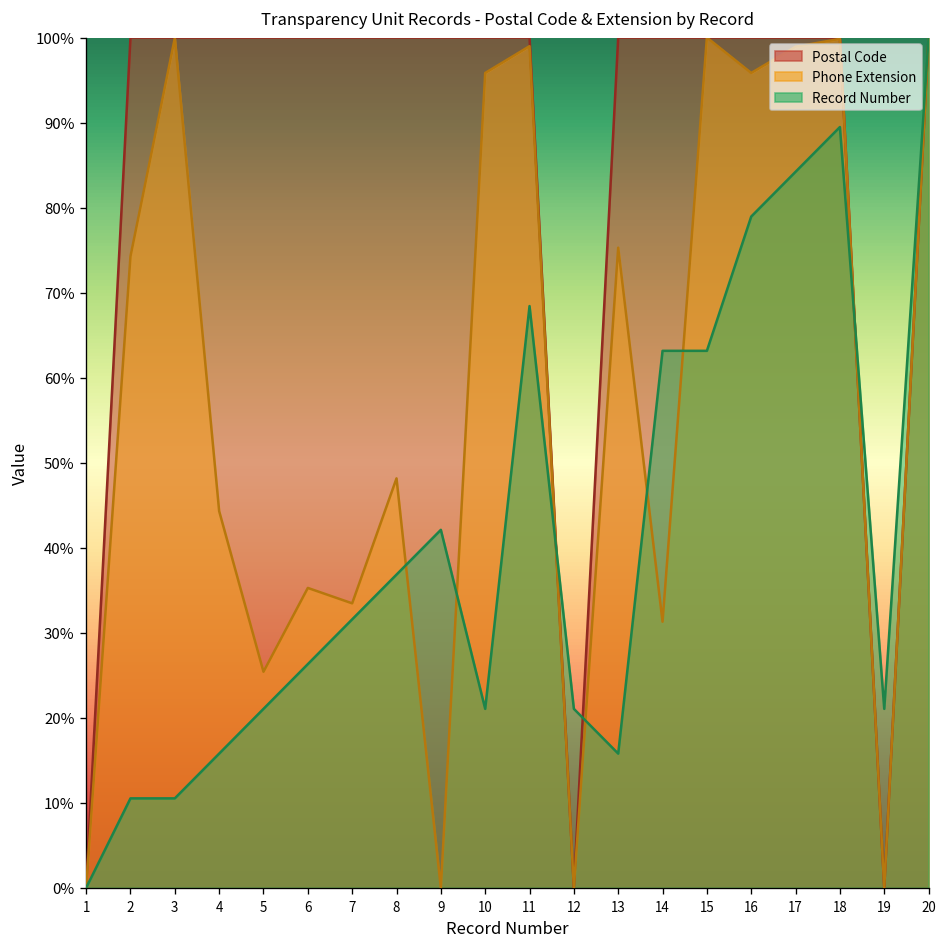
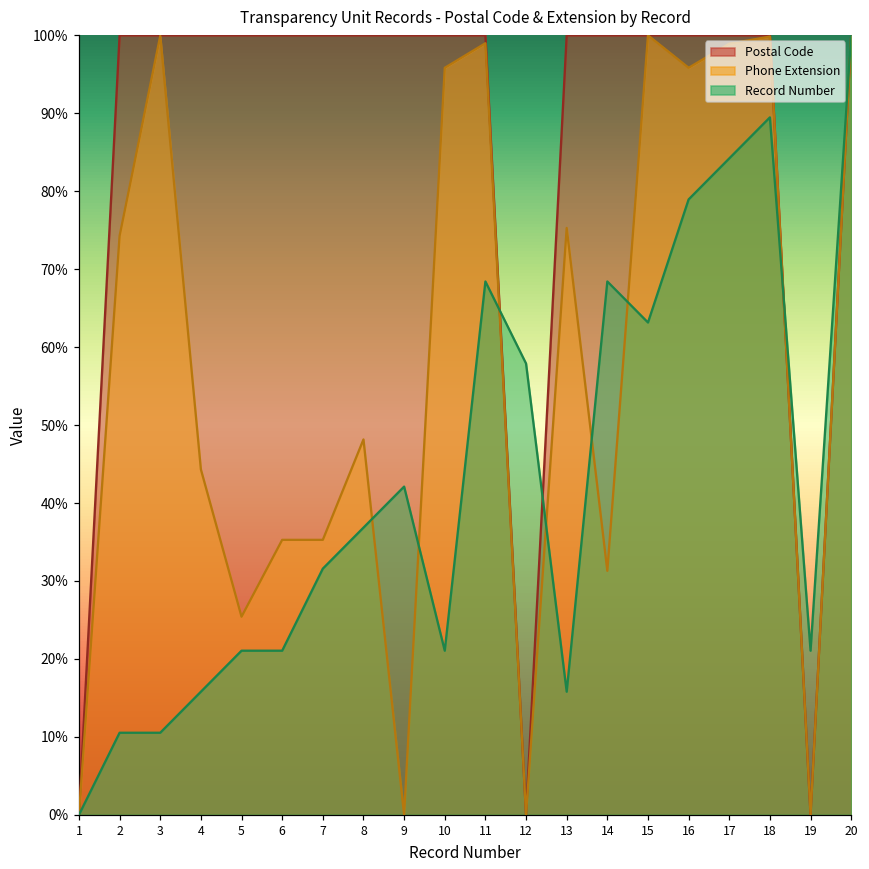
  {
    "Postal Code": {
      "2": "100%",
      "4": "100%",
      "5": "100%",
      "6": "100%",
      "7": "100%",
      "8": "100%",
      "9": "100%",
      "10": "100%",
      "11": "100%",
      "13": "100%",
      "14": "100%",
      "16": "100%",
      "17": "100%"
    },
    "Phone Extension": {
      "2": "74%",
      "4": "44%",
      "5": "25%",
      "6": "35%",
-     "7": "33%",
+     "7": "35%",
      "8": "48%",
      "9": "0%",
      "10": "96%",
      "11": "99%",
      "13": "75%",
      "14": "31%",
      "16": "96%"
    },
    "Record Number": {
      "2": "11%",
      "3": "11%",
      "4": "16%",
      "5": "21%",
-     "6": "26%",
+     "6": "21%",
      "7": "32%",
      "8": "37%",
      "9": "42%",
      "10": "21%",
      "11": "68%",
-     "12": "21%",
+     "12": "58%",
      "13": "16%",
-     "14": "63%",
+     "14": "68%",
      "15": "63%",
      "16": "79%",
      "17": "84%",
      "18": "89%",
      "19": "21%"
    }
  }
